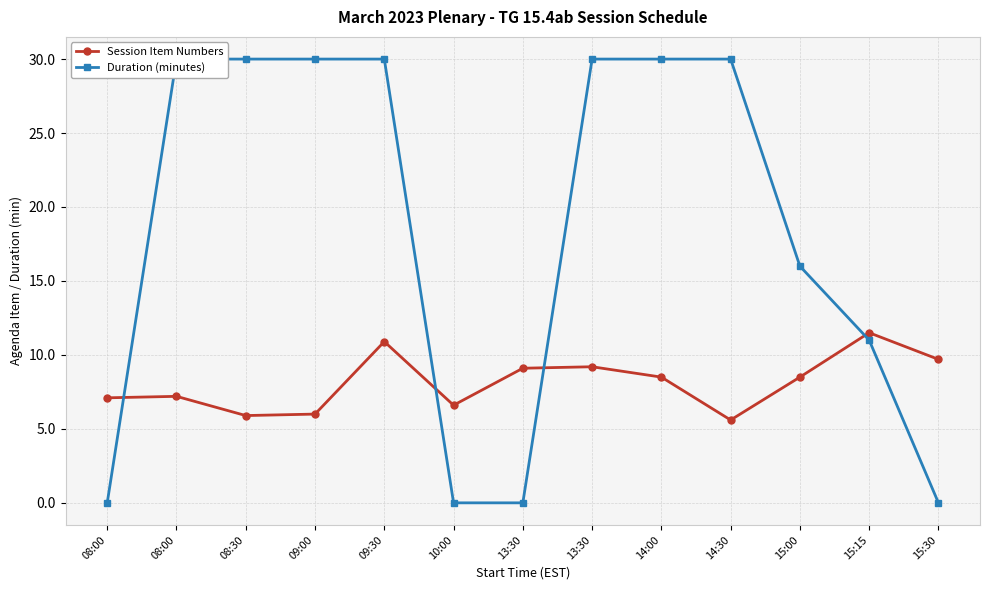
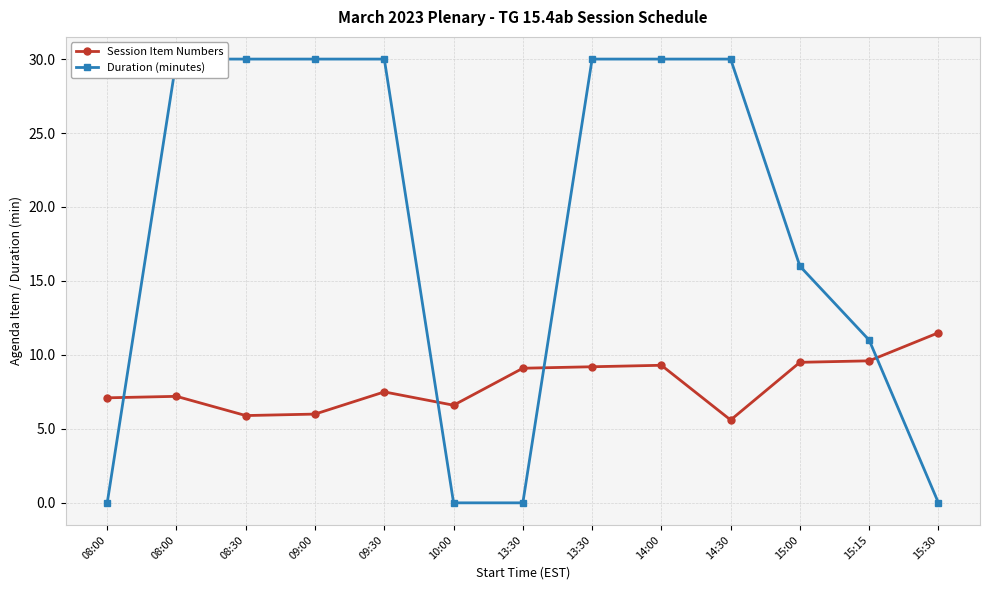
  {
    "Session Item Numbers": {
      "08:30": 5.9,
      "09:00": 6.0,
-     "09:30": 10.9,
+     "09:30": 7.5,
      "10:00": 6.6,
-     "14:00": 8.5,
+     "14:00": 9.3,
      "14:30": 5.6,
-     "15:00": 8.5,
-     "15:15": 11.5,
-     "15:30": 9.7
+     "15:00": 9.5,
+     "15:15": 9.6,
+     "15:30": 11.5
    },
    "Duration (minutes)": {
      "08:30": 30.0,
      "09:00": 30.0,
      "09:30": 30.0,
      "10:00": 0.0,
      "14:00": 30.0,
      "14:30": 30.0,
      "15:00": 16.0,
      "15:15": 11.0,
      "15:30": 0.0
    }
  }
